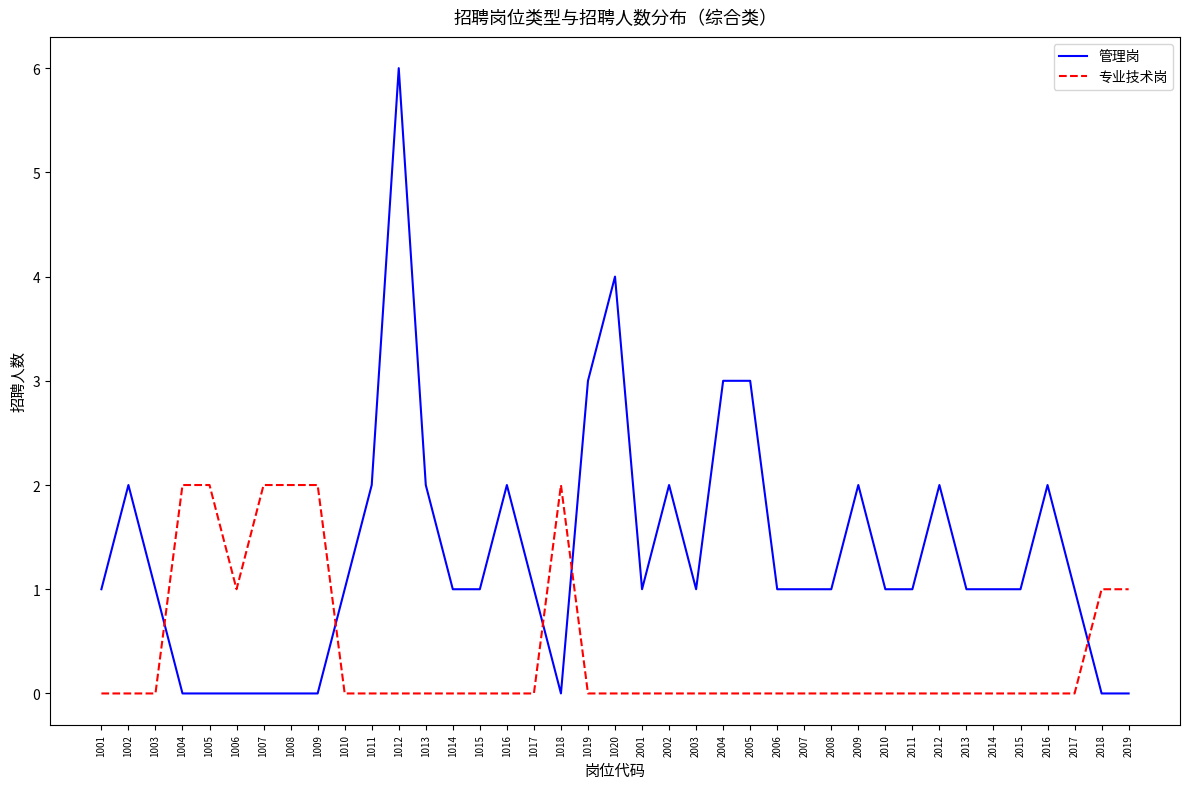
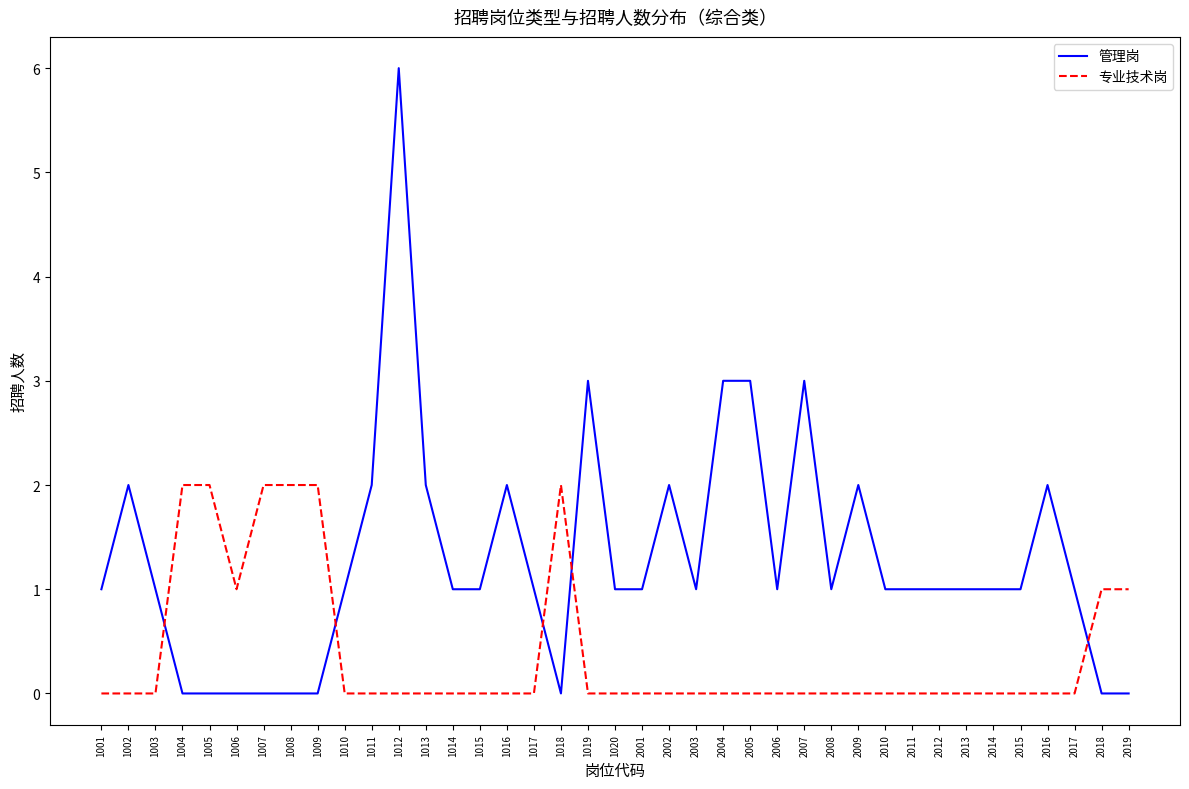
  {
    "管理岗": {
      "1001": 1,
      "1002": 2,
      "1003": 1,
      "1004": 0,
      "1005": 0,
      "1006": 0,
      "1007": 0,
      "1008": 0,
      "1009": 0,
      "1010": 1,
      "1011": 2,
      "1012": 6,
      "1013": 2,
      "1014": 1,
      "1015": 1,
      "1016": 2,
      "1017": 1,
      "1018": 0,
      "1019": 3,
-     "1020": 4,
+     "1020": 1,
      "2001": 1,
      "2002": 2,
      "2003": 1,
      "2004": 3,
      "2005": 3,
      "2006": 1,
-     "2007": 1,
+     "2007": 3,
      "2008": 1,
      "2009": 2,
      "2010": 1,
      "2011": 1,
-     "2012": 2,
+     "2012": 1,
      "2013": 1,
      "2014": 1,
      "2015": 1,
      "2016": 2,
      "2017": 1,
      "2018": 0,
      "2019": 0
    },
    "专业技术岗": {
      "1001": 0,
      "1002": 0,
      "1003": 0,
      "1004": 2,
      "1005": 2,
      "1006": 1,
      "1007": 2,
      "1008": 2,
      "1009": 2,
      "1010": 0,
      "1011": 0,
      "1012": 0,
      "1013": 0,
      "1014": 0,
      "1015": 0,
      "1016": 0,
      "1017": 0,
      "1018": 2,
      "1019": 0,
      "1020": 0,
      "2001": 0,
      "2002": 0,
      "2003": 0,
      "2004": 0,
      "2005": 0,
      "2006": 0,
      "2007": 0,
      "2008": 0,
      "2009": 0,
      "2010": 0,
      "2011": 0,
      "2012": 0,
      "2013": 0,
      "2014": 0,
      "2015": 0,
      "2016": 0,
      "2017": 0,
      "2018": 1,
      "2019": 1
    }
  }
